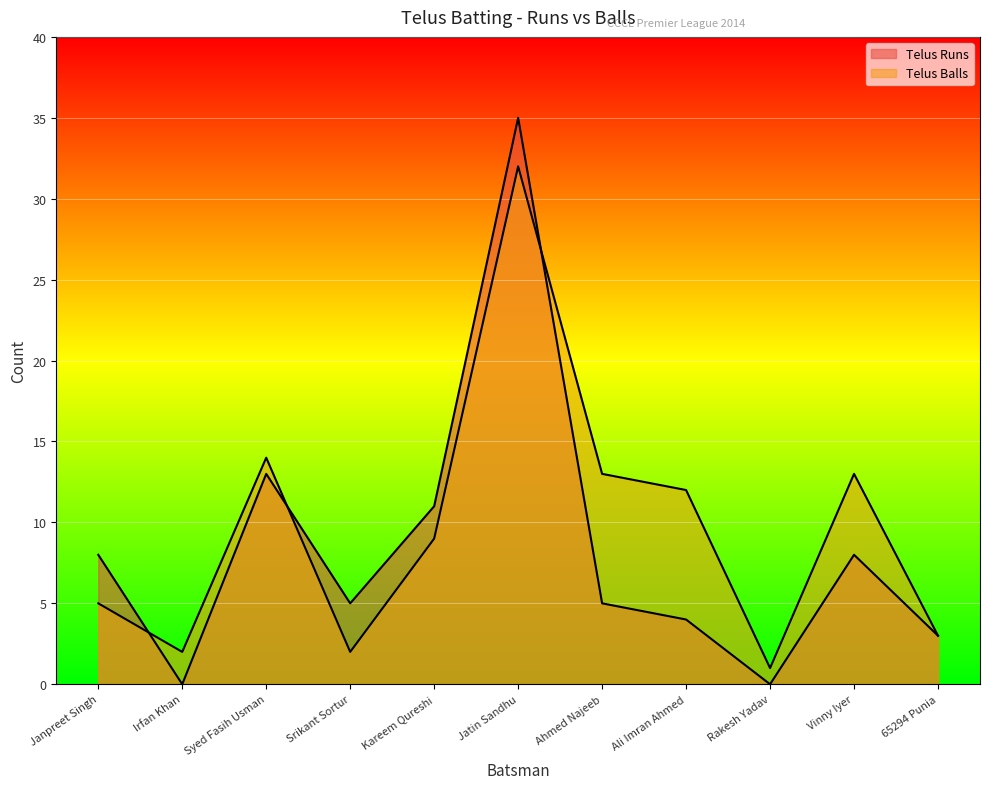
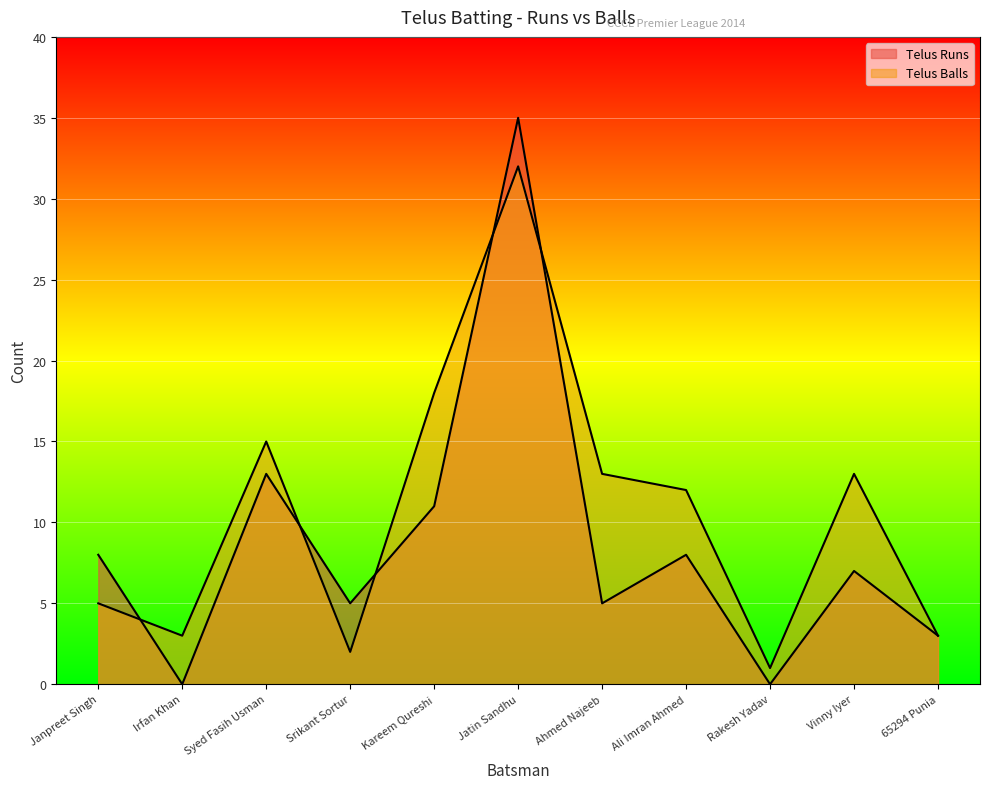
  {
    "Telus Runs": {
      "Janpreet Singh": 8,
      "Irfan Khan": 0,
      "Syed Fasih Usman": 13,
      "Srikant Sortur": 5,
      "Kareem Qureshi": 11,
      "Jatin Sandhu": 35,
      "Ahmed Najeeb": 5,
-     "Ali Imran Ahmed": 4,
+     "Ali Imran Ahmed": 8,
      "Rakesh Yadav": 0,
-     "Vinny Iyer": 8
+     "Vinny Iyer": 7
    },
    "Telus Balls": {
      "Janpreet Singh": 5,
-     "Irfan Khan": 2,
-     "Syed Fasih Usman": 14,
+     "Irfan Khan": 3,
+     "Syed Fasih Usman": 15,
      "Srikant Sortur": 2,
-     "Kareem Qureshi": 9,
+     "Kareem Qureshi": 18,
      "Jatin Sandhu": 32,
      "Ahmed Najeeb": 13,
      "Ali Imran Ahmed": 12,
      "Rakesh Yadav": 1,
      "Vinny Iyer": 13
    }
  }
